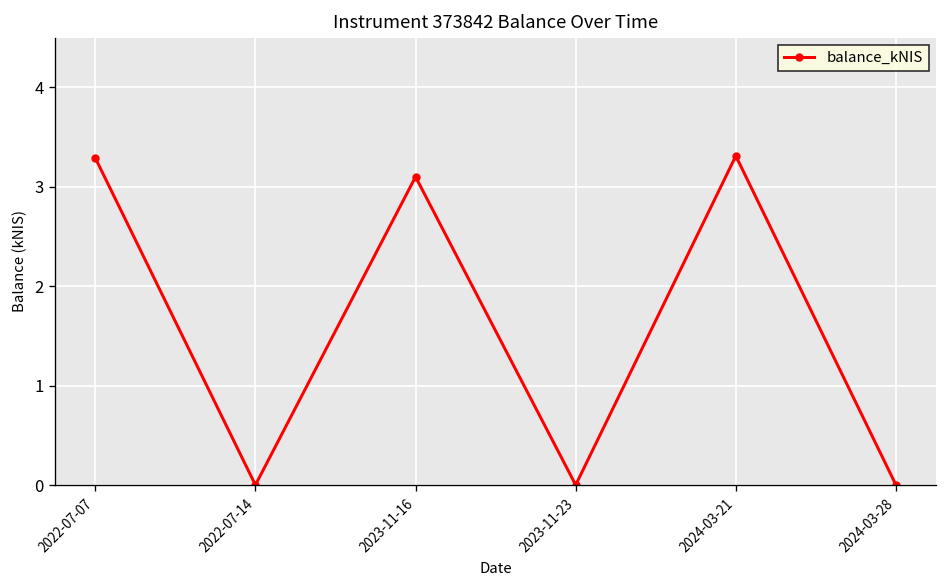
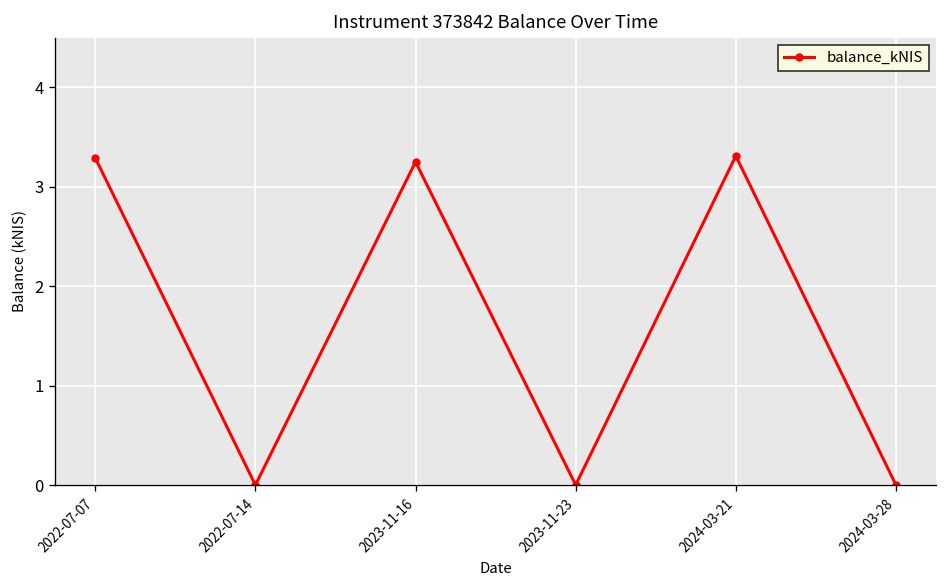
  {
    "2022-07-07": 3.3,
    "2022-07-14": 0.0,
-   "2023-11-16": 3.1,
+   "2023-11-16": 3.3,
    "2023-11-23": 0.0,
    "2024-03-21": 3.3,
    "2024-03-28": 0.0
  }
